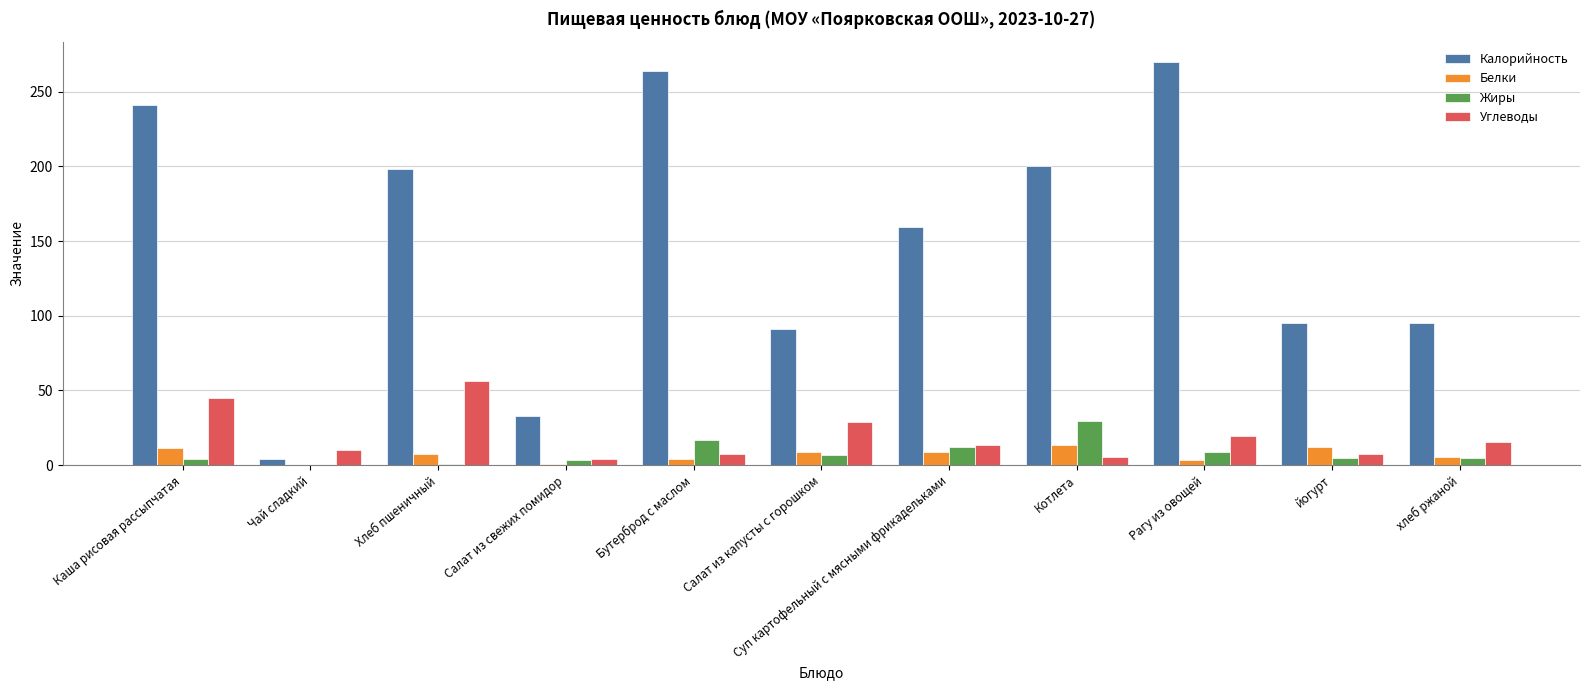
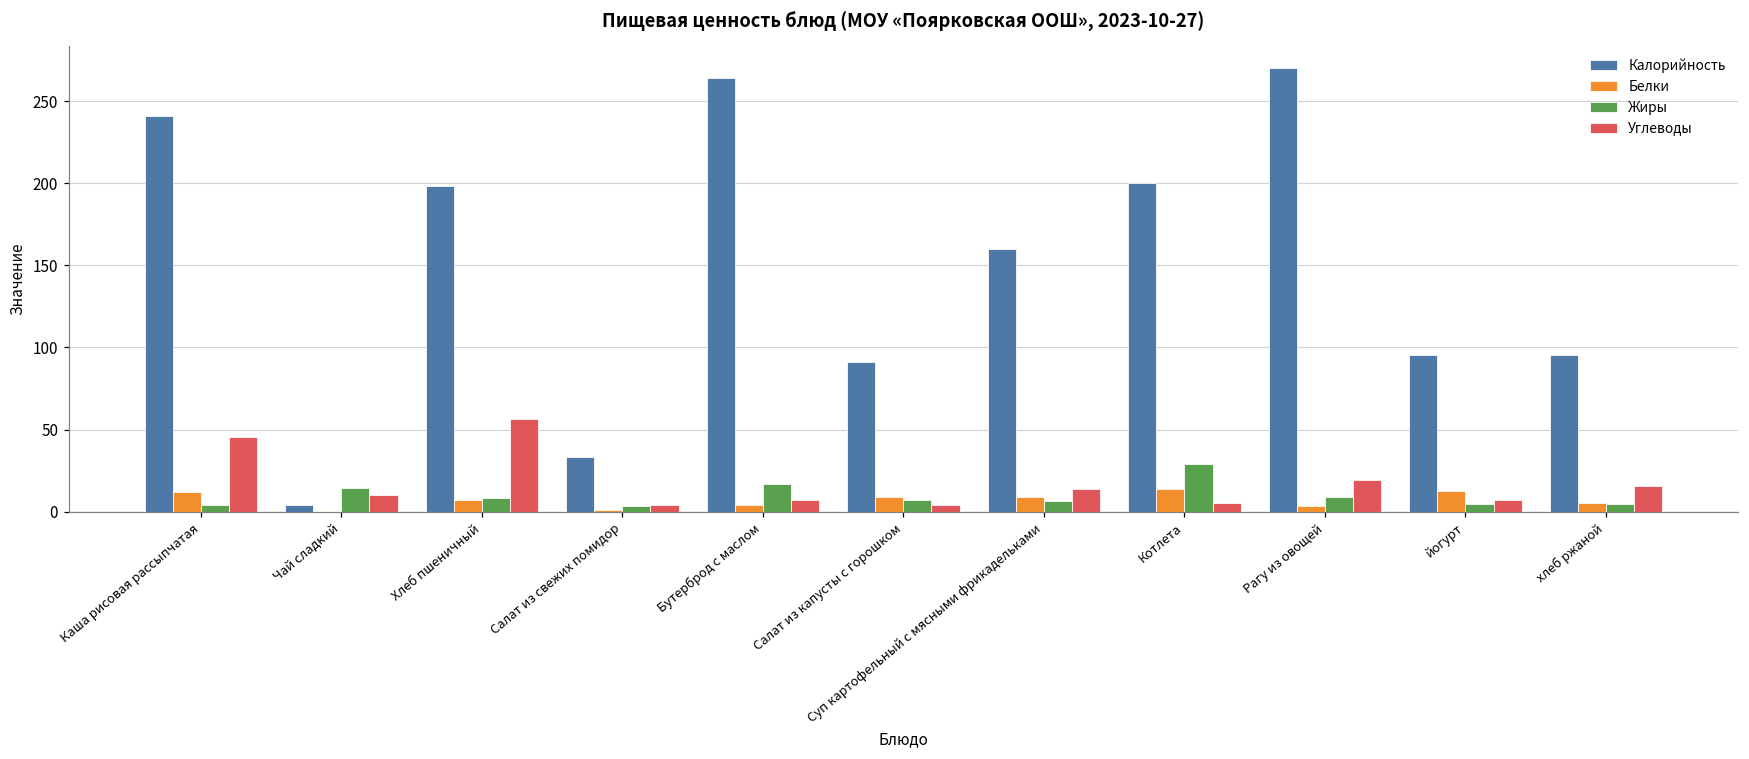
  {
    "Калорийность": {
      "Каша рисовая рассыпчатая": 241,
      "Чай сладкий": 4,
      "Хлеб пшеничный": 198,
      "Салат из свежих помидор": 33,
      "Бутерброд с маслом": 264,
      "Салат из капусты с горошком": 91,
      "Суп картофельный с мясными фрикадельками": 160,
      "Котлета": 200,
      "Рагу из овощей": 270,
      "йогурт": 95,
      "хлеб ржаной": 95
    },
    "Белки": {
      "Каша рисовая рассыпчатая": 12,
      "Хлеб пшеничный": 7,
      "Бутерброд с маслом": 4,
      "Салат из капусты с горошком": 9,
      "Суп картофельный с мясными фрикадельками": 9,
      "Котлета": 14,
      "Рагу из овощей": 3,
      "йогурт": 12,
      "хлеб ржаной": 5
    },
    "Жиры": {
      "Каша рисовая рассыпчатая": 4,
-     "Чай сладкий": 0,
-     "Хлеб пшеничный": 1,
+     "Чай сладкий": 14,
+     "Хлеб пшеничный": 9,
      "Салат из свежих помидор": 4,
      "Бутерброд с маслом": 17,
      "Салат из капусты с горошком": 7,
-     "Суп картофельный с мясными фрикадельками": 12,
+     "Суп картофельный с мясными фрикадельками": 7,
      "Котлета": 29,
      "Рагу из овощей": 9,
      "йогурт": 5,
      "хлеб ржаной": 5
    },
    "Углеводы": {
      "Каша рисовая рассыпчатая": 45,
      "Чай сладкий": 10,
      "Хлеб пшеничный": 56,
      "Салат из свежих помидор": 4,
      "Бутерброд с маслом": 7,
-     "Салат из капусты с горошком": 29,
+     "Салат из капусты с горошком": 4,
      "Суп картофельный с мясными фрикадельками": 14,
      "Котлета": 5,
      "Рагу из овощей": 19,
      "йогурт": 7,
      "хлеб ржаной": 16
    }
  }
